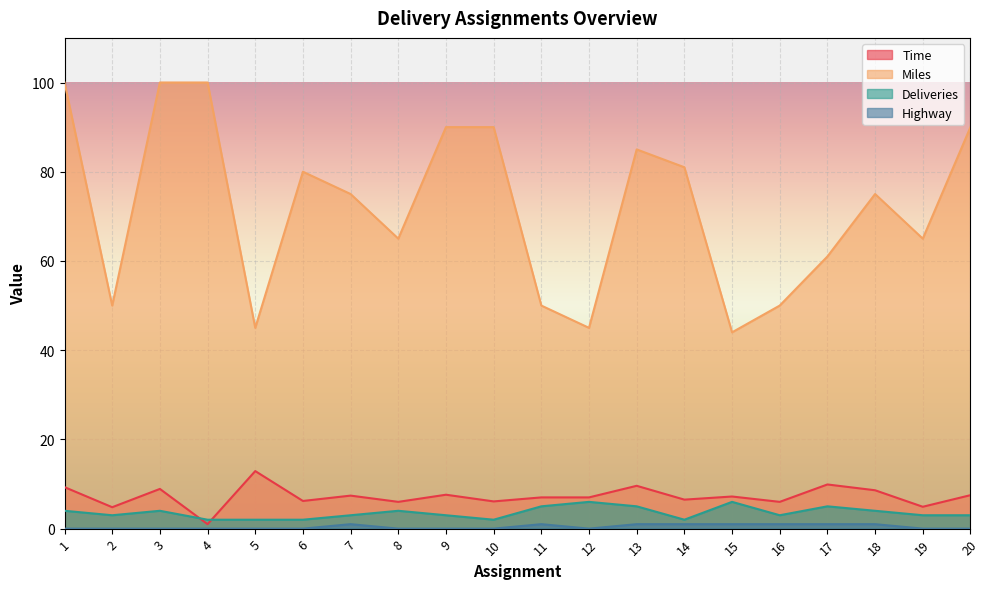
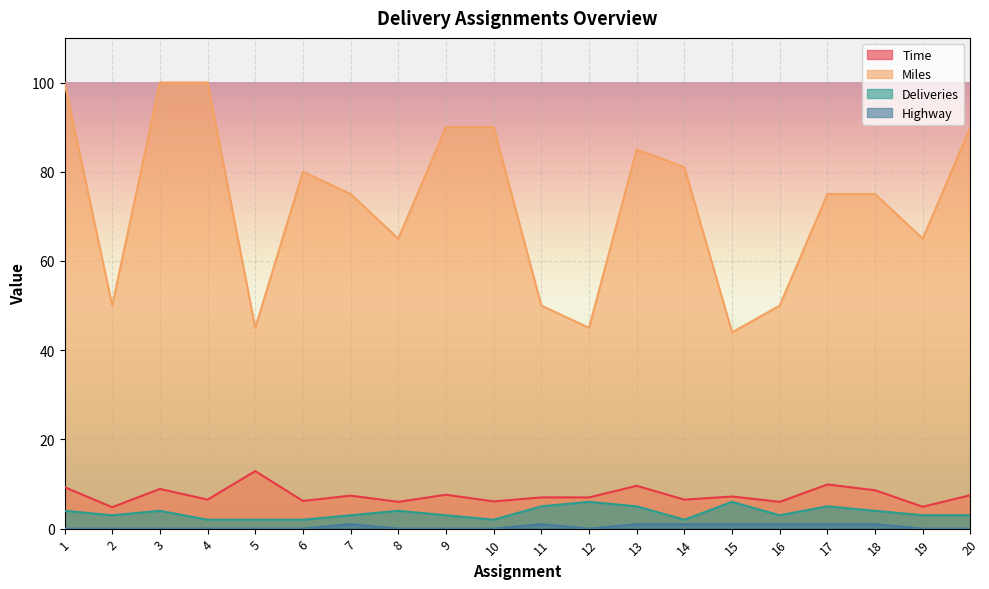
  {
    "Time": {
      "1": 9,
      "2": 5,
      "3": 9,
-     "4": 1,
+     "4": 7,
      "5": 13,
      "6": 6,
      "7": 7,
      "8": 6,
      "9": 8,
      "10": 6,
      "11": 7,
      "12": 7,
      "13": 10,
      "14": 7,
      "15": 7,
      "16": 6,
      "17": 10,
      "18": 9,
      "19": 5,
      "20": 8
    },
    "Miles": {
      "1": 100,
      "2": 50,
      "3": 100,
      "4": 100,
      "5": 45,
      "6": 80,
      "7": 75,
      "8": 65,
      "9": 90,
      "10": 90,
      "11": 50,
      "12": 45,
      "13": 85,
      "14": 81,
      "15": 44,
      "16": 50,
-     "17": 61,
+     "17": 75,
      "18": 75,
      "19": 65,
      "20": 90
    }
  }
